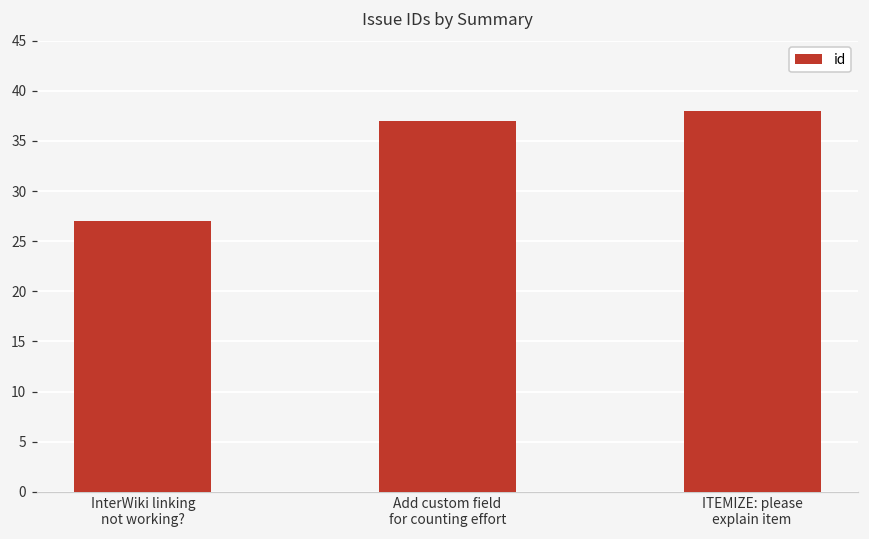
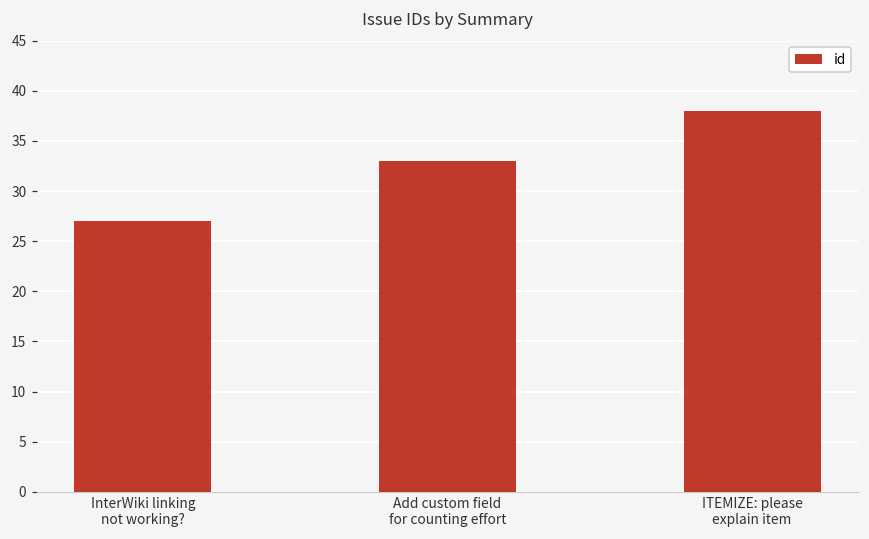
  {
    "InterWiki linking not working?": 27,
-   "Add custom field for counting effort": 37,
+   "Add custom field for counting effort": 33,
    "ITEMIZE: please explain item": 38
  }
